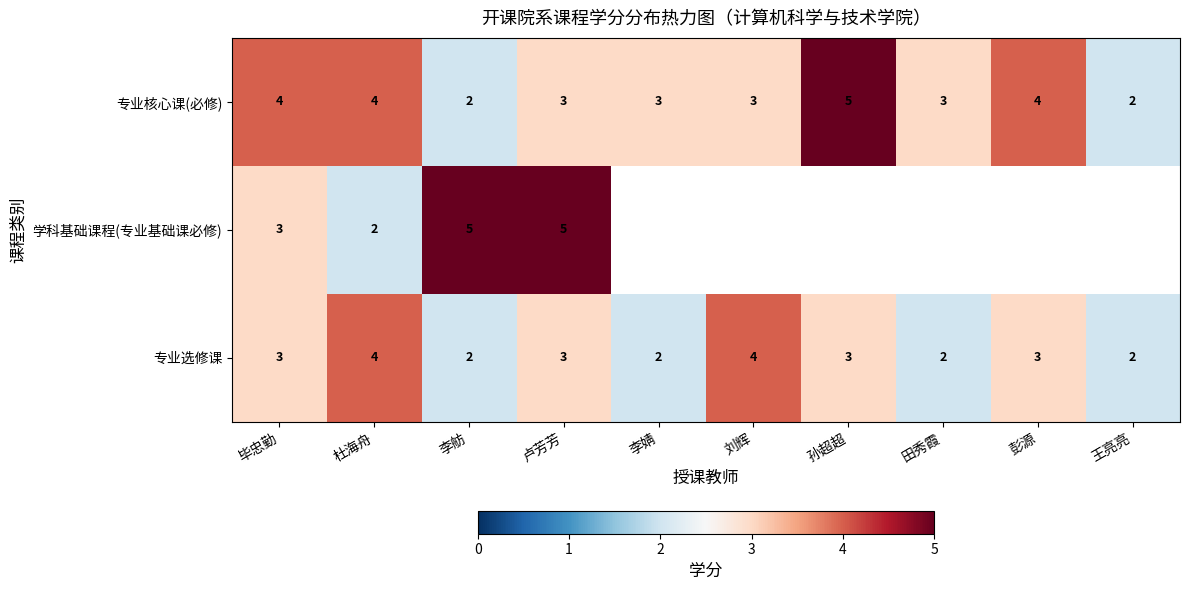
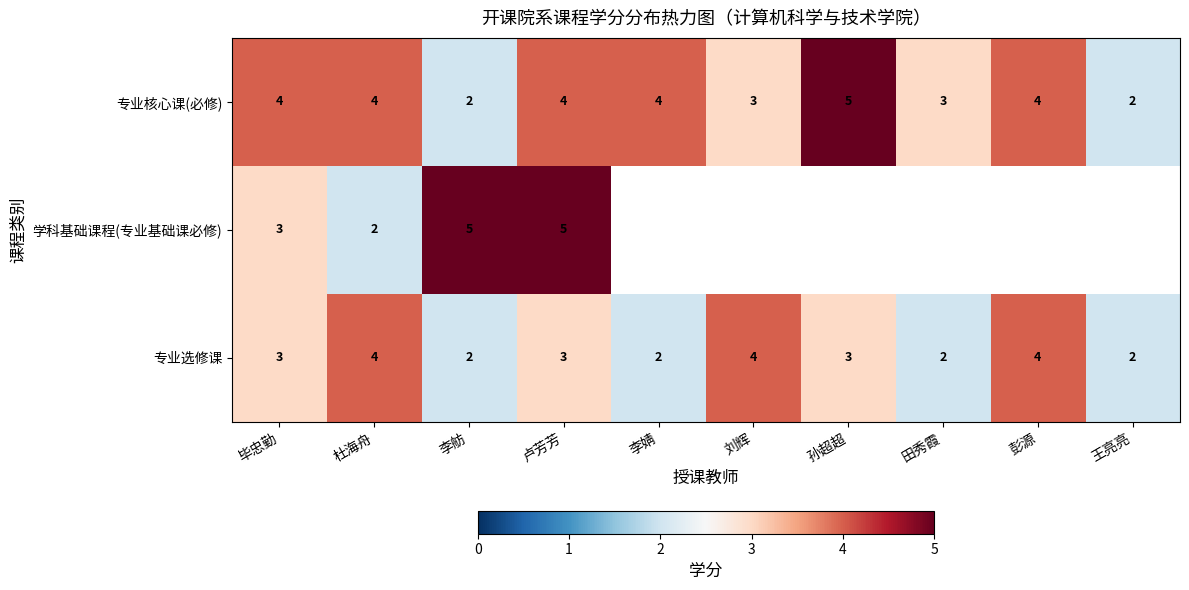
  {
    "专业核心课(必修)": {
      "毕忠勤": 4,
      "杜海舟": 4,
      "李舫": 2,
-     "卢芳芳": 3,
-     "李婧": 3,
+     "卢芳芳": 4,
+     "李婧": 4,
      "刘辉": 3,
      "孙超超": 5,
      "田秀霞": 3,
      "彭源": 4,
      "王亮亮": 2
    },
    "学科基础课程(专业基础课必修)": {
      "毕忠勤": 3,
      "杜海舟": 2,
      "李舫": 5,
      "卢芳芳": 5
    },
    "专业选修课": {
      "毕忠勤": 3,
      "杜海舟": 4,
      "李舫": 2,
      "卢芳芳": 3,
      "李婧": 2,
      "刘辉": 4,
      "孙超超": 3,
      "田秀霞": 2,
-     "彭源": 3,
+     "彭源": 4,
      "王亮亮": 2
    }
  }
